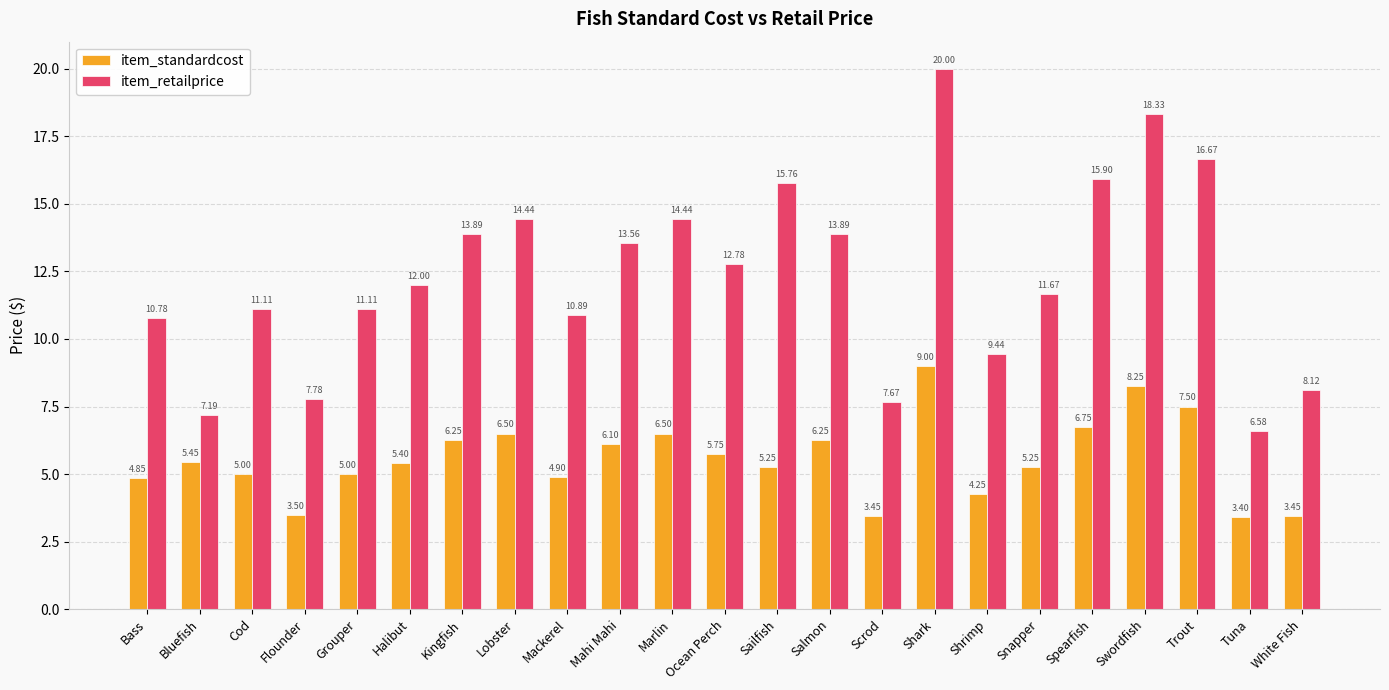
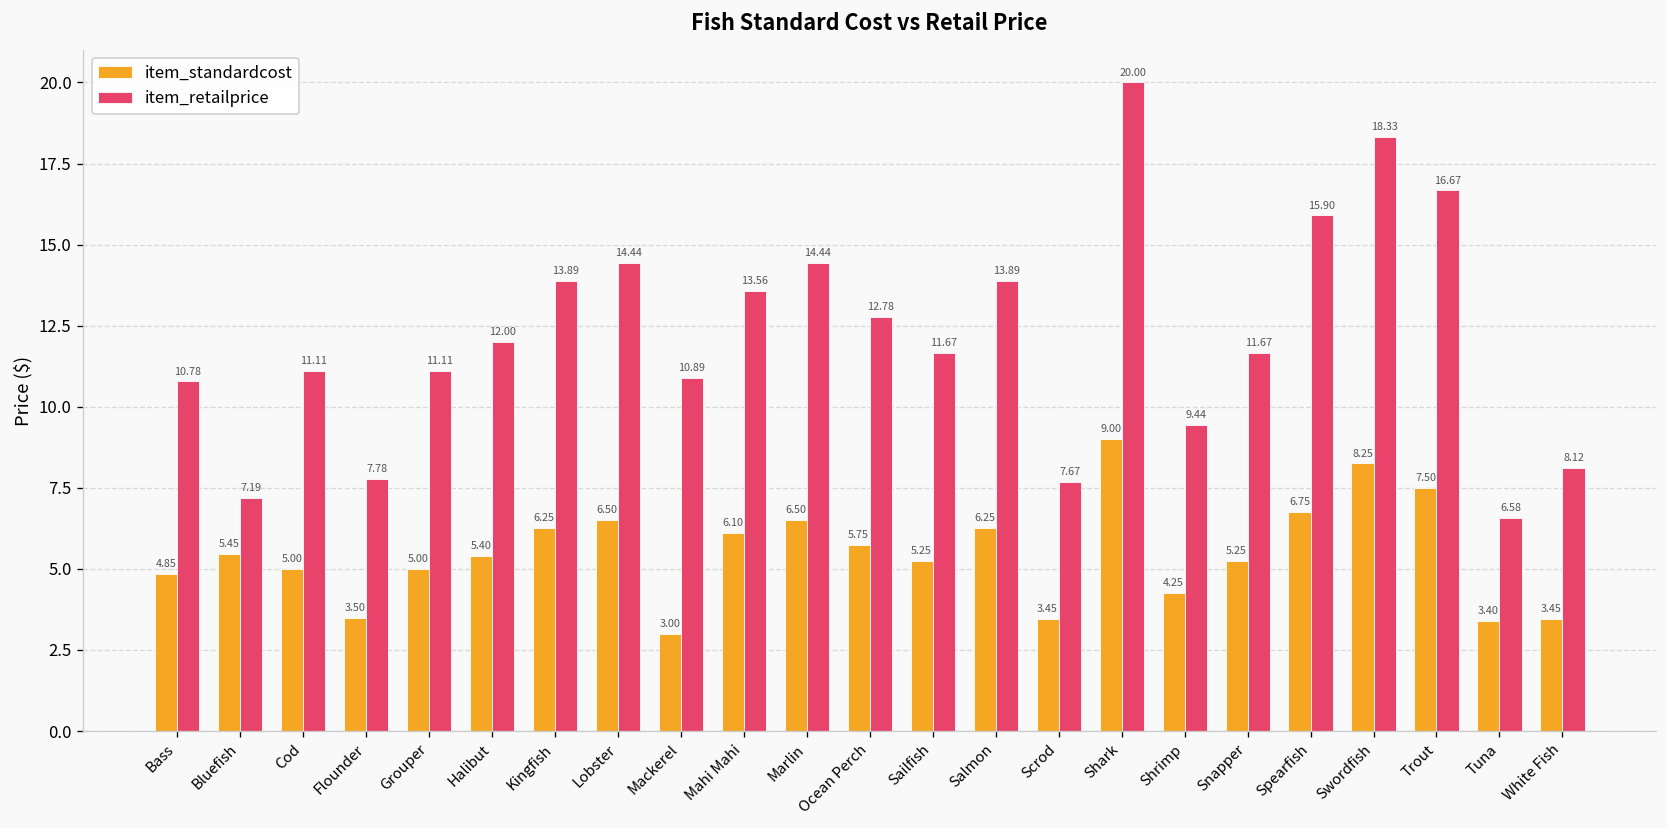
  {
    "item_standardcost": {
      "Bass": 4.85,
      "Bluefish": 5.45,
      "Cod": 5.00,
      "Flounder": 3.50,
      "Grouper": 5.00,
      "Halibut": 5.40,
      "Kingfish": 6.25,
      "Lobster": 6.50,
-     "Mackerel": 4.90,
+     "Mackerel": 3.00,
      "Mahi Mahi": 6.10,
      "Marlin": 6.50,
      "Ocean Perch": 5.75,
      "Sailfish": 5.25,
      "Salmon": 6.25,
      "Scrod": 3.45,
      "Shark": 9.00,
      "Shrimp": 4.25,
      "Snapper": 5.25,
      "Spearfish": 6.75,
      "Swordfish": 8.25,
      "Trout": 7.50,
      "Tuna": 3.40,
      "White Fish": 3.45
    },
    "item_retailprice": {
      "Bass": 10.78,
      "Bluefish": 7.19,
      "Cod": 11.11,
      "Flounder": 7.78,
      "Grouper": 11.11,
      "Halibut": 12.00,
      "Kingfish": 13.89,
      "Lobster": 14.44,
      "Mackerel": 10.89,
      "Mahi Mahi": 13.56,
      "Marlin": 14.44,
      "Ocean Perch": 12.78,
-     "Sailfish": 15.76,
+     "Sailfish": 11.67,
      "Salmon": 13.89,
      "Scrod": 7.67,
      "Shark": 20.00,
      "Shrimp": 9.44,
      "Snapper": 11.67,
      "Spearfish": 15.90,
      "Swordfish": 18.33,
      "Trout": 16.67,
      "Tuna": 6.58,
      "White Fish": 8.12
    }
  }
